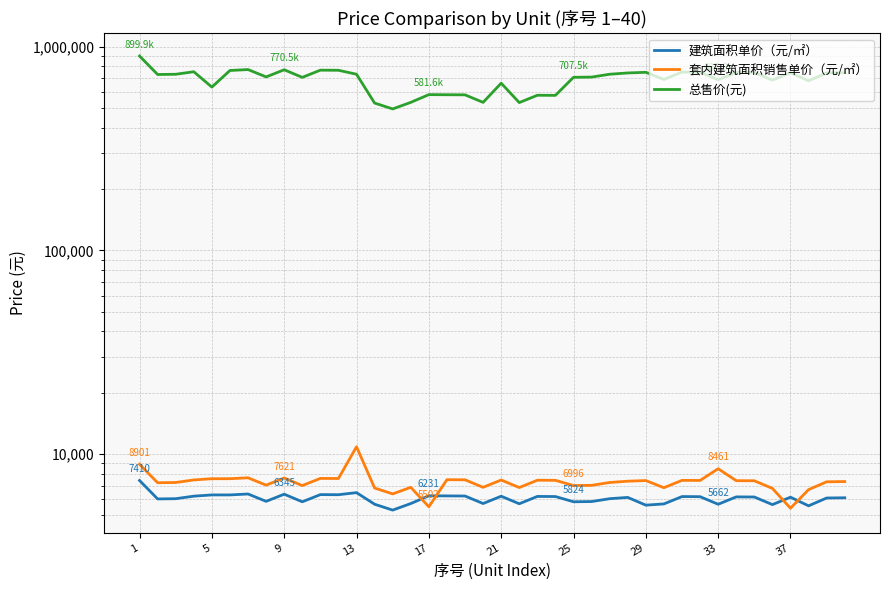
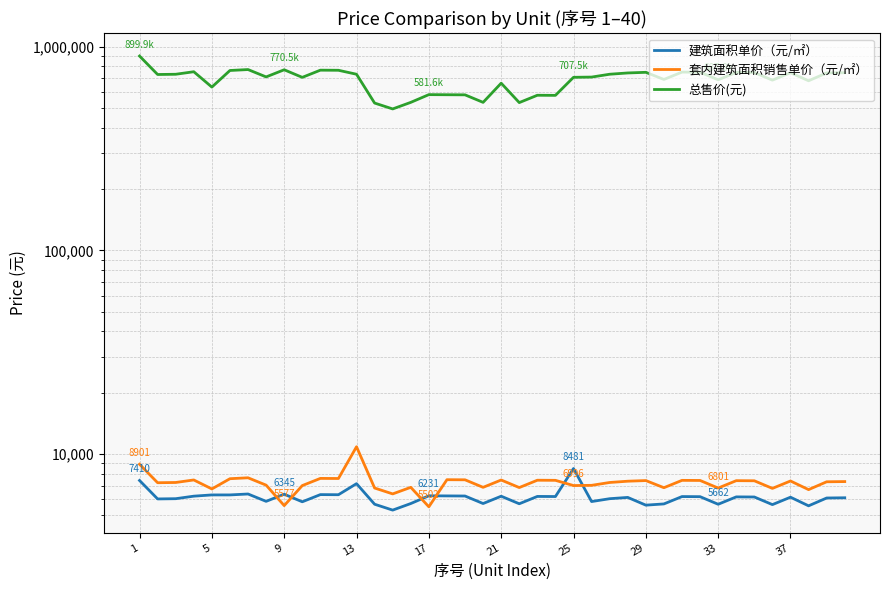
  {
    "建筑面积单价（元/㎡）": {
-     "13": "6,500",
+     "13": "7,100",
      "17": "6231",
-     "25": "5824",
+     "25": "8481",
      "33": "5662"
    },
    "套内建筑面积销售单价（元/㎡）": {
      "1": "8901",
-     "5": "7,600",
-     "9": "7621",
+     "5": "6,700",
+     "9": "5577",
      "25": "6996",
-     "33": "8461",
-     "37": "5,400"
+     "33": "6801",
+     "37": "7,400"
    },
    "总售价(元)": {
      "1": "899.9k",
      "9": "770.5k",
      "17": "581.6k",
      "25": "707.5k"
    }
  }
